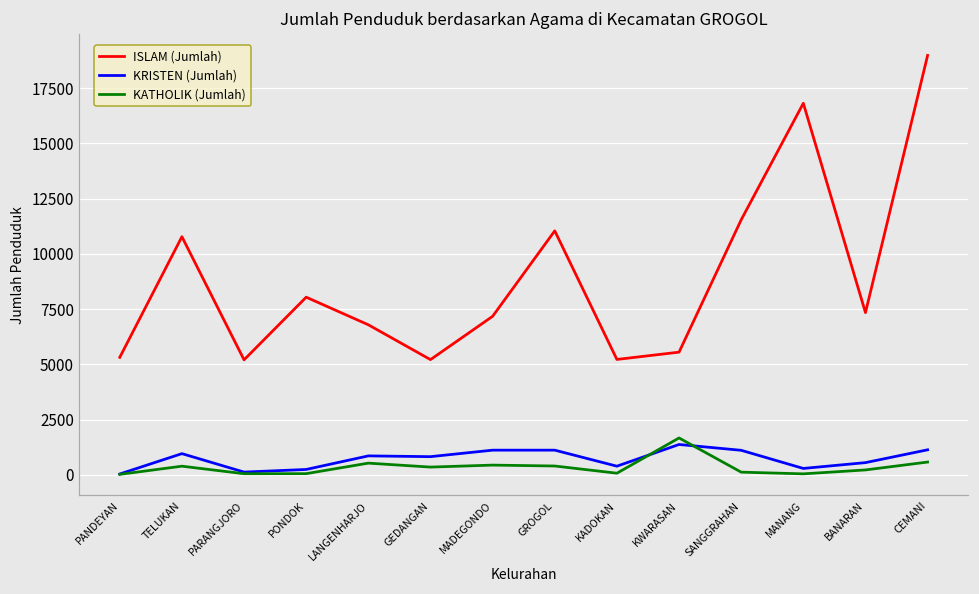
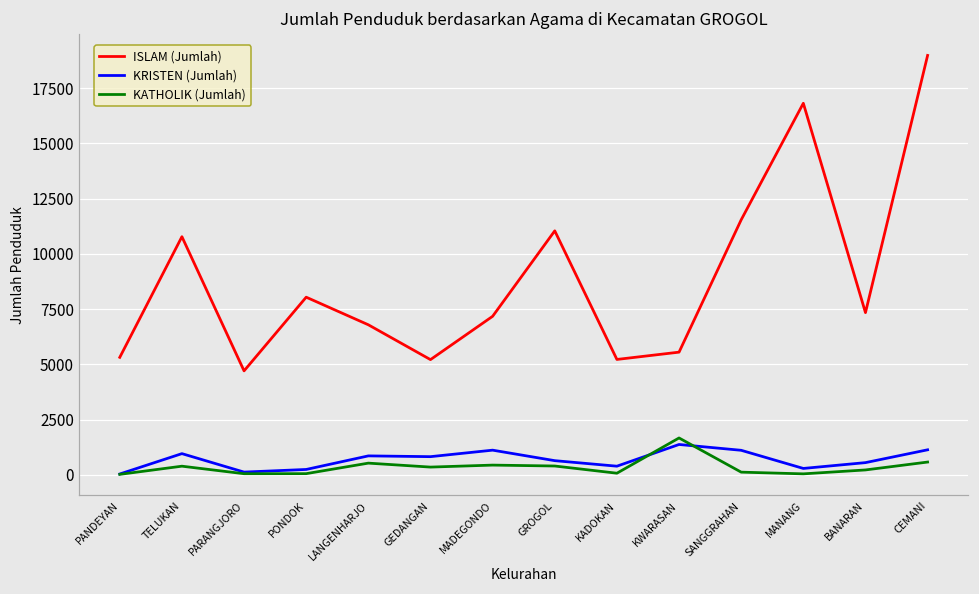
  {
    "ISLAM (Jumlah)": {
      "PANDEYAN": 5300,
      "TELUKAN": 10800,
-     "PARANGJORO": 5200,
+     "PARANGJORO": 4700,
      "PONDOK": 8000,
      "LANGENHARJO": 6800,
      "GEDANGAN": 5200,
      "MADEGONDO": 7200,
      "GROGOL": 11000,
      "KADOKAN": 5200,
      "KWARASAN": 5600,
      "SANGGRAHAN": 11500,
      "MANANG": 16800,
      "BANARAN": 7300,
      "CEMANI": 19000
    },
    "KRISTEN (Jumlah)": {
      "TELUKAN": 1000,
      "PONDOK": 200,
      "LANGENHARJO": 900,
      "GEDANGAN": 800,
      "MADEGONDO": 1100,
-     "GROGOL": 1100,
+     "GROGOL": 600,
      "KADOKAN": 400,
      "KWARASAN": 1400,
      "SANGGRAHAN": 1100,
      "MANANG": 300,
      "BANARAN": 600,
      "CEMANI": 1100
    },
    "KATHOLIK (Jumlah)": {
      "TELUKAN": 400,
      "PONDOK": 100,
      "LANGENHARJO": 500,
      "GEDANGAN": 400,
      "MADEGONDO": 400,
      "GROGOL": 400,
      "KADOKAN": 100,
      "KWARASAN": 1700,
      "SANGGRAHAN": 100,
      "MANANG": 0,
      "BANARAN": 200,
      "CEMANI": 600
    }
  }
